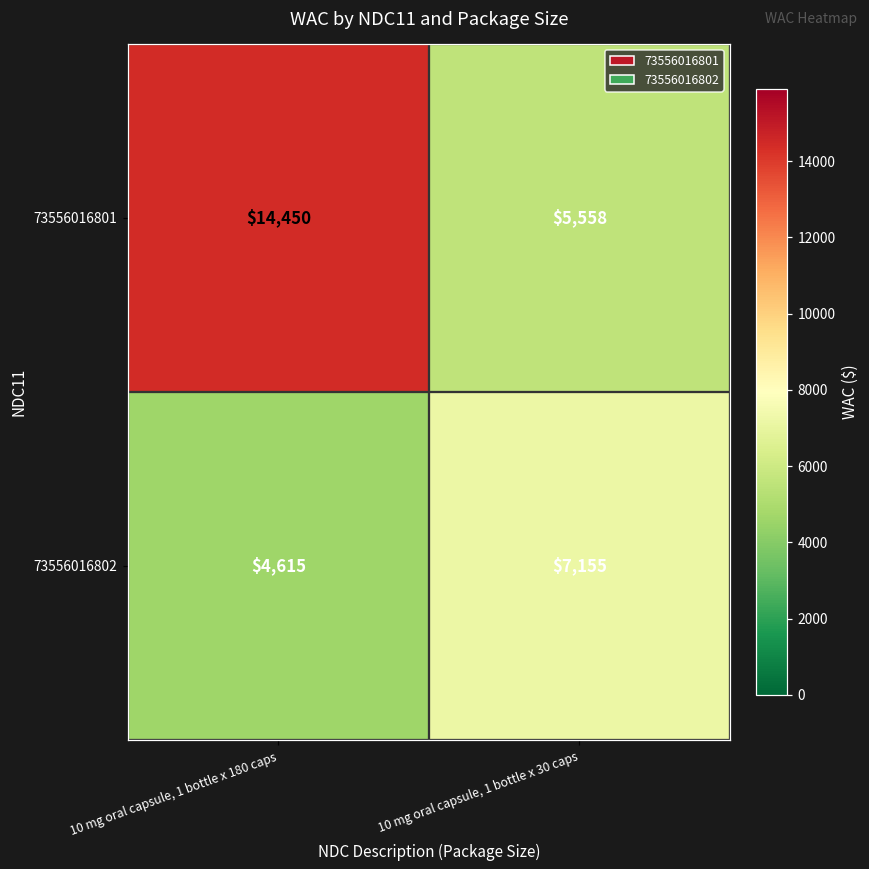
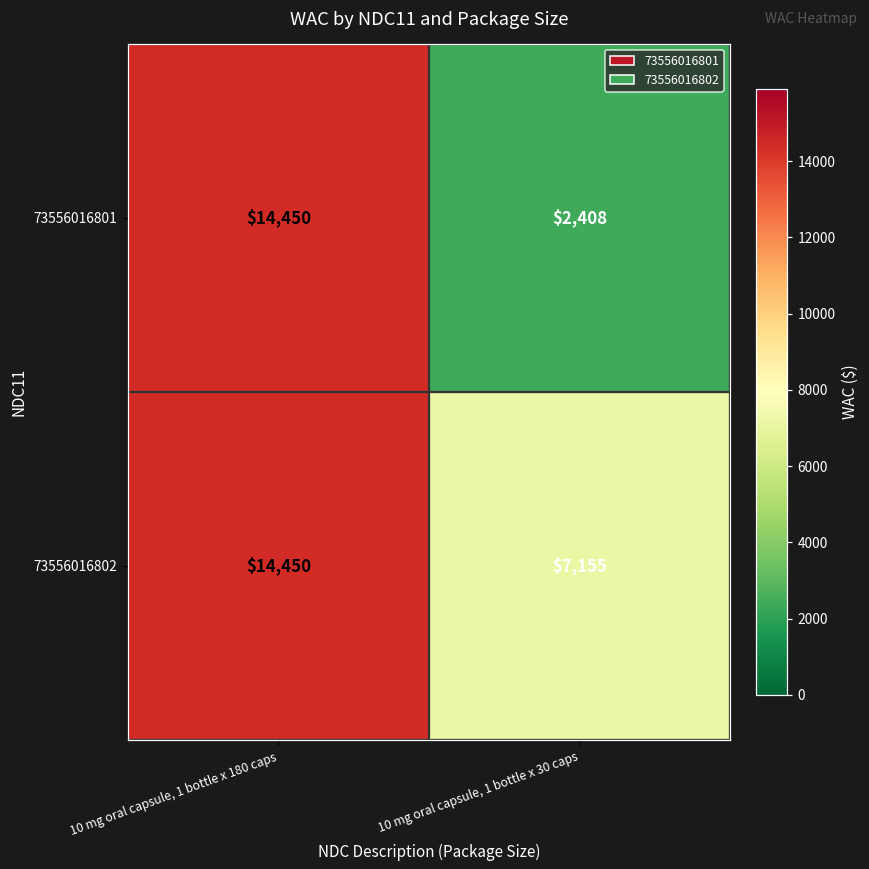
  {
    "73556016801": {
      "10 mg oral capsule, 1 bottle x 180 caps": "$14,450",
-     "10 mg oral capsule, 1 bottle x 30 caps": "$5,558"
+     "10 mg oral capsule, 1 bottle x 30 caps": "$2,408"
    },
    "73556016802": {
-     "10 mg oral capsule, 1 bottle x 180 caps": "$4,615",
+     "10 mg oral capsule, 1 bottle x 180 caps": "$14,450",
      "10 mg oral capsule, 1 bottle x 30 caps": "$7,155"
    }
  }
